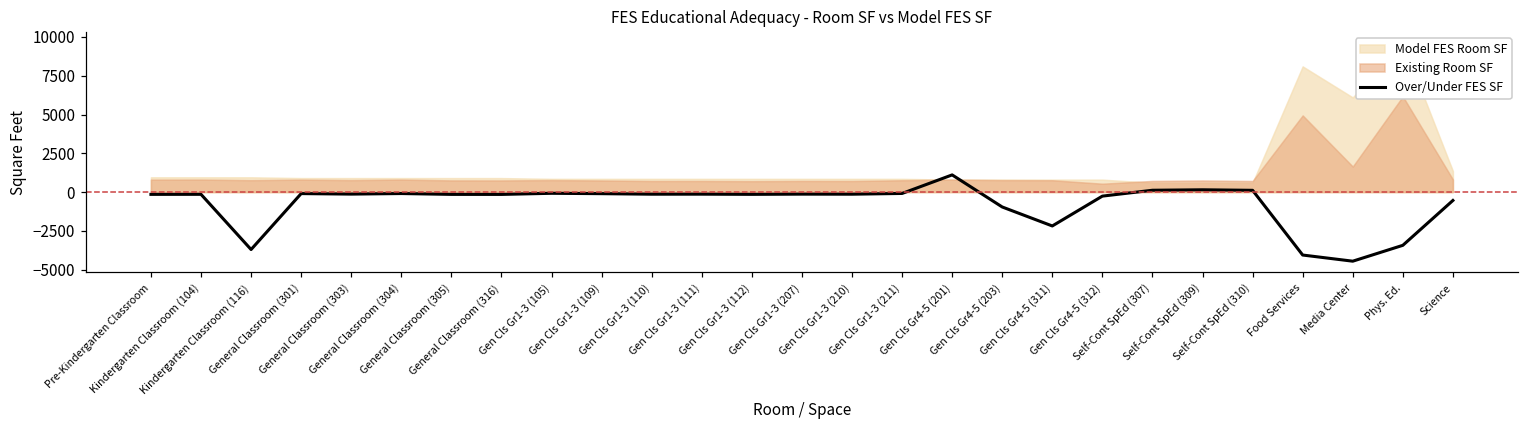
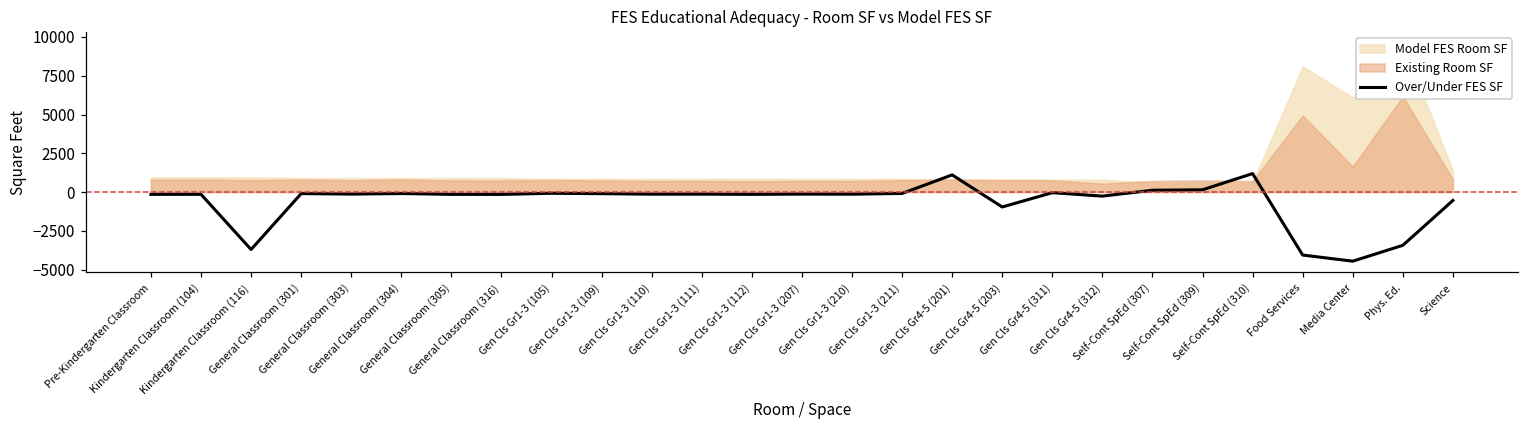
  {
    "Over/Under FES SF": {
      "Pre-Kindergarten Classroom": -100,
      "Kindergarten Classroom (104)": -100,
      "Kindergarten Classroom (116)": -3700,
      "General Classroom (301)": -100,
      "General Classroom (303)": -100,
      "General Classroom (304)": -100,
      "General Classroom (305)": -100,
      "General Classroom (316)": -200,
      "Gen Cls Gr1-3 (105)": -100,
      "Gen Cls Gr1-3 (109)": -100,
      "Gen Cls Gr1-3 (110)": -100,
      "Gen Cls Gr1-3 (111)": -100,
      "Gen Cls Gr1-3 (112)": -100,
      "Gen Cls Gr1-3 (207)": -100,
      "Gen Cls Gr1-3 (210)": -100,
      "Gen Cls Gr1-3 (211)": -100,
      "Gen Cls Gr4-5 (201)": 1100,
      "Gen Cls Gr4-5 (203)": -1000,
-     "Gen Cls Gr4-5 (311)": -2200,
+     "Gen Cls Gr4-5 (311)": 0,
      "Gen Cls Gr4-5 (312)": -300,
      "Self-Cont SpEd (307)": 100,
      "Self-Cont SpEd (309)": 100,
-     "Self-Cont SpEd (310)": 100,
+     "Self-Cont SpEd (310)": 1200,
      "Food Services": -4100,
      "Media Center": -4500,
      "Phys. Ed.": -3400,
      "Science": -500
    }
  }
